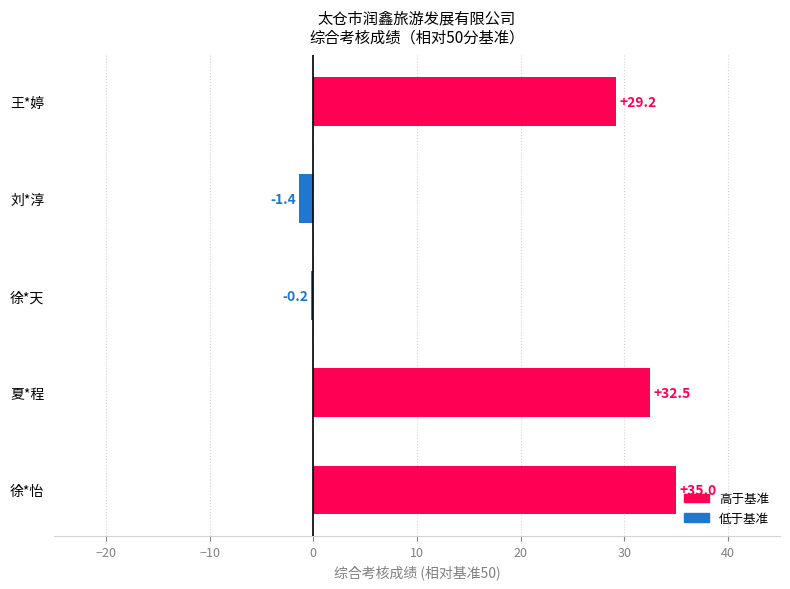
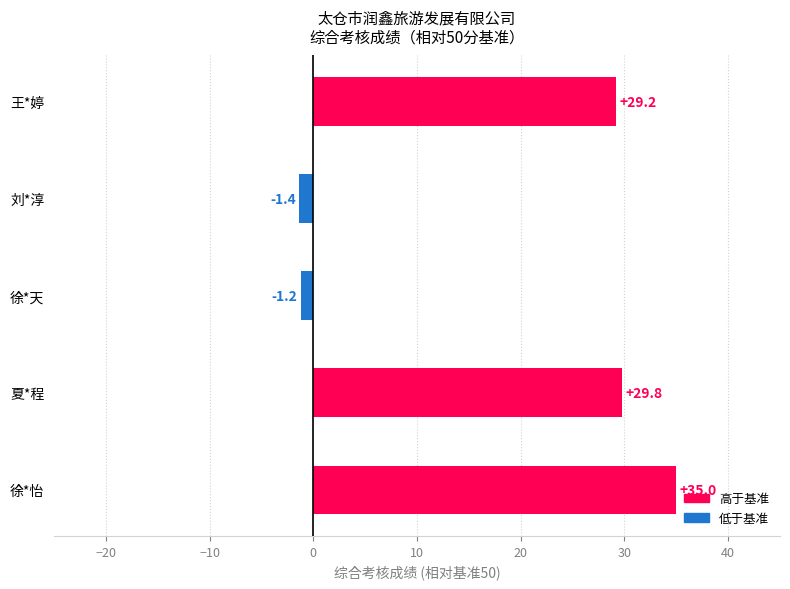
  {
    "王*婷": "+29.2",
    "刘*淳": "-1.4",
-   "徐*天": "-0.2",
-   "夏*程": "+32.5",
+   "徐*天": "-1.2",
+   "夏*程": "+29.8",
    "徐*怡": "+35.0"
  }
